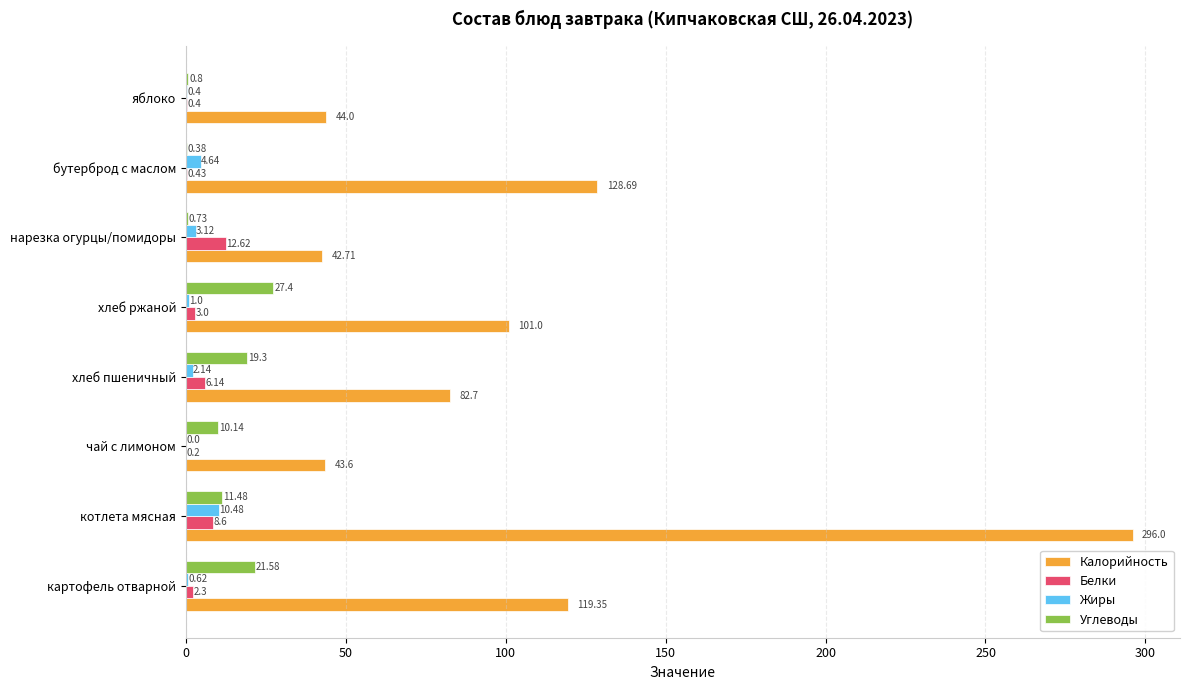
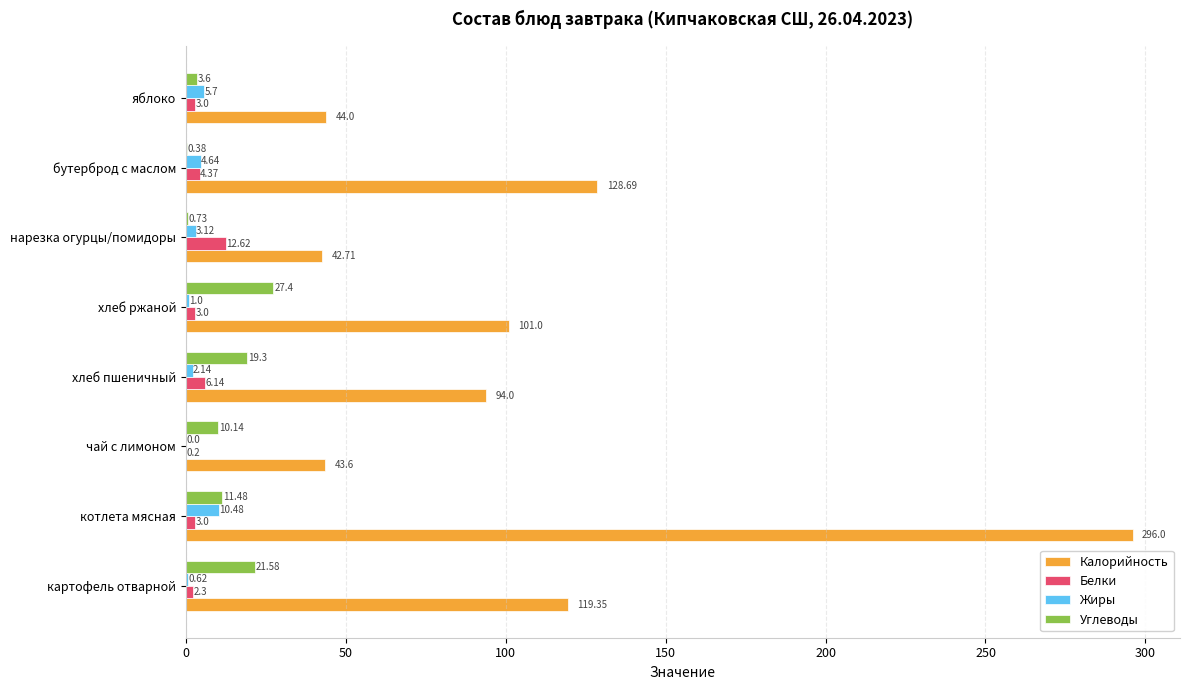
  {
    "Калорийность": {
      "яблоко": 44.0,
      "бутерброд с маслом": 128.69,
      "нарезка огурцы/помидоры": 42.71,
      "хлеб ржаной": 101.0,
-     "хлеб пшеничный": 82.7,
+     "хлеб пшеничный": 94.0,
      "чай с лимоном": 43.6,
      "котлета мясная": 296.0,
      "картофель отварной": 119.35
    },
    "Белки": {
-     "яблоко": 0.4,
-     "бутерброд с маслом": 0.43,
+     "яблоко": 3.0,
+     "бутерброд с маслом": 4.37,
      "нарезка огурцы/помидоры": 12.62,
      "хлеб ржаной": 3.0,
      "хлеб пшеничный": 6.14,
      "чай с лимоном": 0.2,
-     "котлета мясная": 8.6,
+     "котлета мясная": 3.0,
      "картофель отварной": 2.3
    },
    "Жиры": {
-     "яблоко": 0.4,
+     "яблоко": 5.7,
      "бутерброд с маслом": 4.64,
      "нарезка огурцы/помидоры": 3.12,
      "хлеб ржаной": 1.0,
      "хлеб пшеничный": 2.14,
      "чай с лимоном": 0.0,
      "котлета мясная": 10.48,
      "картофель отварной": 0.62
    },
    "Углеводы": {
-     "яблоко": 0.8,
+     "яблоко": 3.6,
      "бутерброд с маслом": 0.38,
      "нарезка огурцы/помидоры": 0.73,
      "хлеб ржаной": 27.4,
      "хлеб пшеничный": 19.3,
      "чай с лимоном": 10.14,
      "котлета мясная": 11.48,
      "картофель отварной": 21.58
    }
  }
